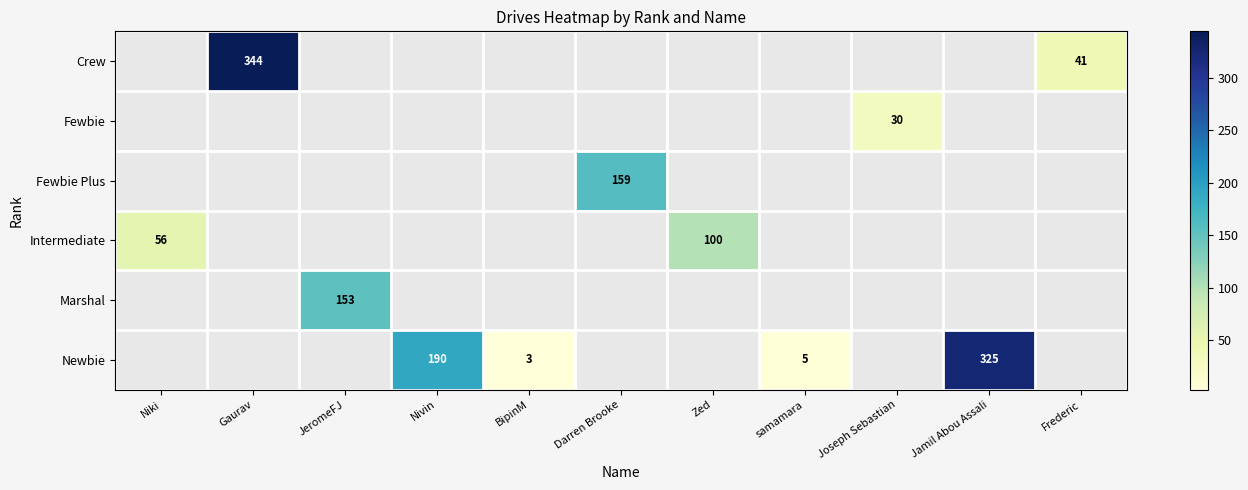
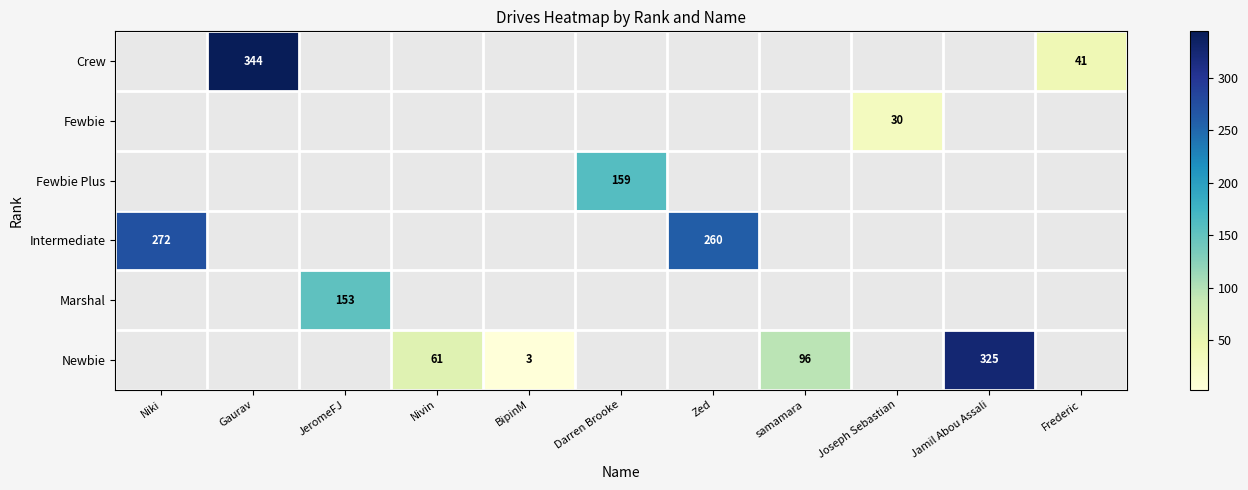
  {
    "Crew": {
      "Gaurav": 344,
      "Frederic": 41
    },
    "Fewbie": {
      "Joseph Sebastian": 30
    },
    "Fewbie Plus": {
      "Darren Brooke": 159
    },
    "Intermediate": {
-     "Niki": 56,
-     "Zed": 100
+     "Niki": 272,
+     "Zed": 260
    },
    "Marshal": {
      "JeromeFJ": 153
    },
    "Newbie": {
-     "Nivin": 190,
+     "Nivin": 61,
      "BipinM": 3,
-     "samamara": 5,
+     "samamara": 96,
      "Jamil Abou Assali": 325
    }
  }
